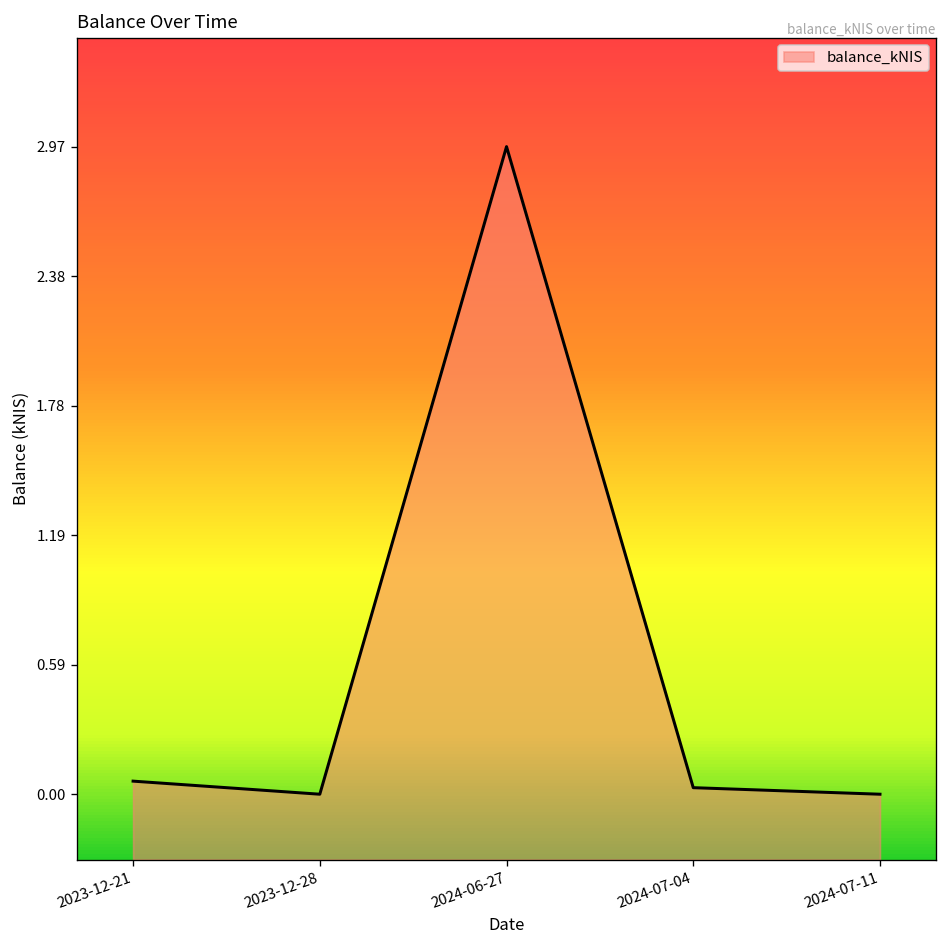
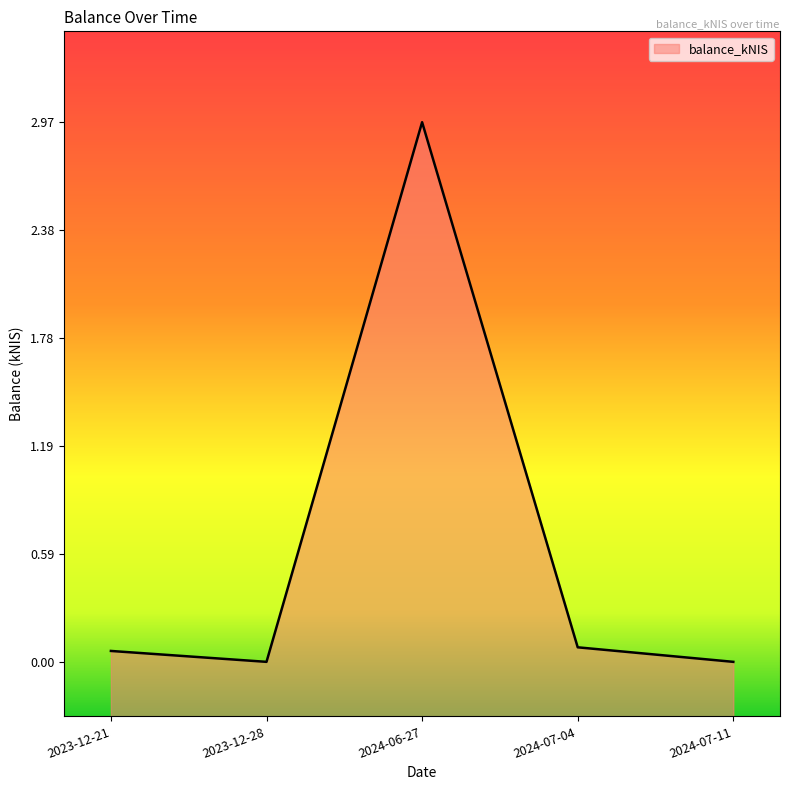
  {
    "2023-12-21": 0.06,
    "2023-12-28": 0.00,
    "2024-06-27": 2.97,
-   "2024-07-04": 0.03,
+   "2024-07-04": 0.08,
    "2024-07-11": 0.00
  }
